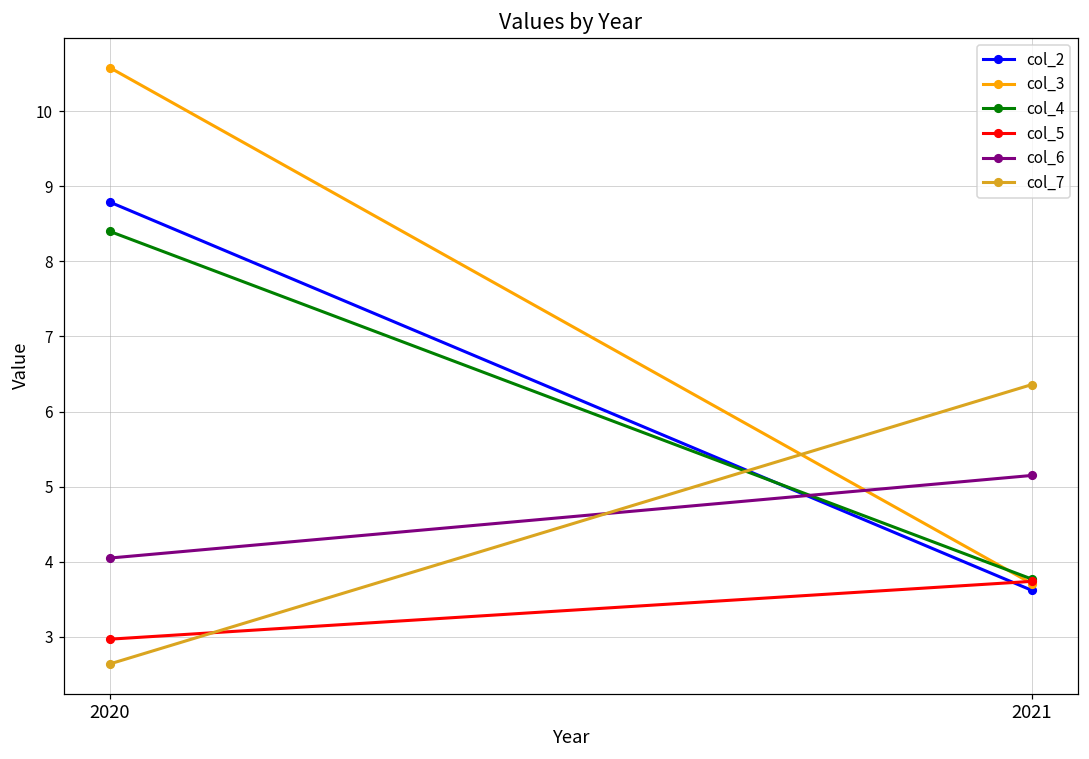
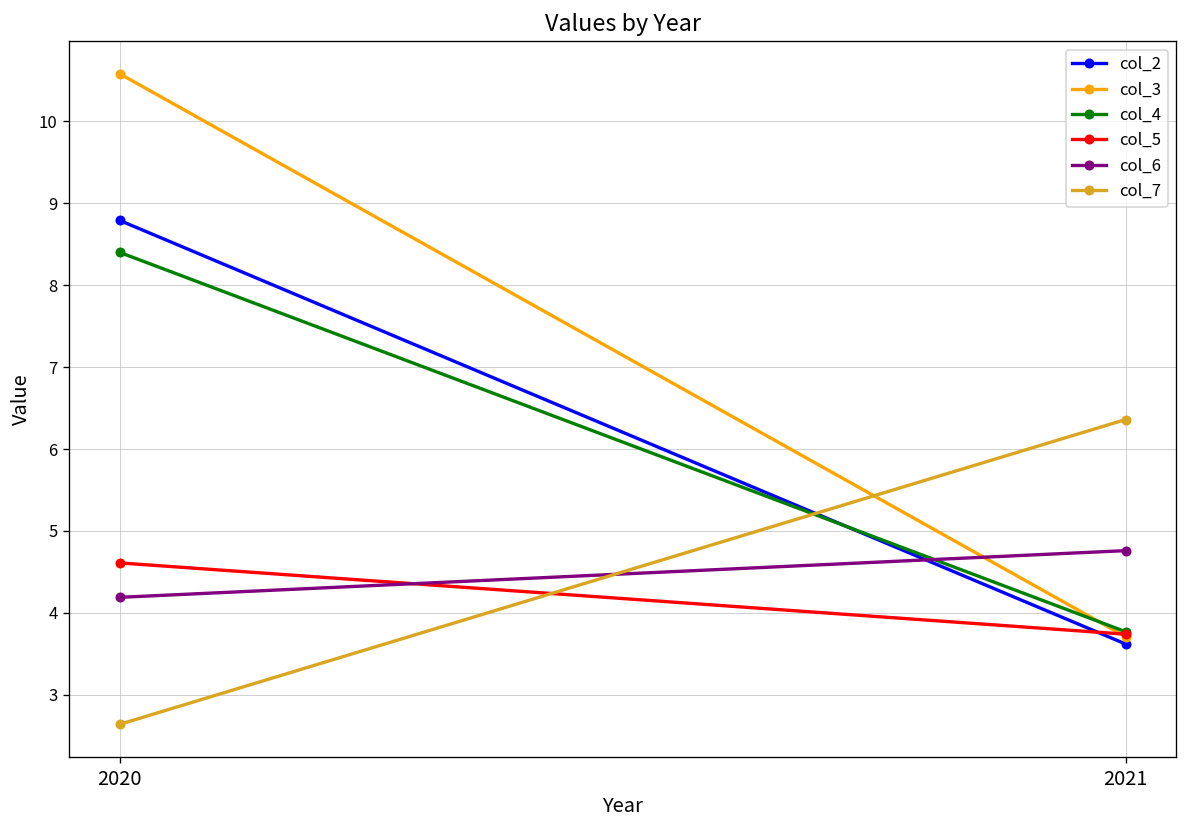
  {
    "col_2": {
      "2020": 8.8,
      "2021": 3.6
    },
    "col_4": {
      "2020": 8.4
    },
    "col_5": {
-     "2020": 3.0
+     "2020": 4.6
    },
    "col_6": {
-     "2020": 4.1,
-     "2021": 5.2
+     "2020": 4.2,
+     "2021": 4.8
    }
  }
